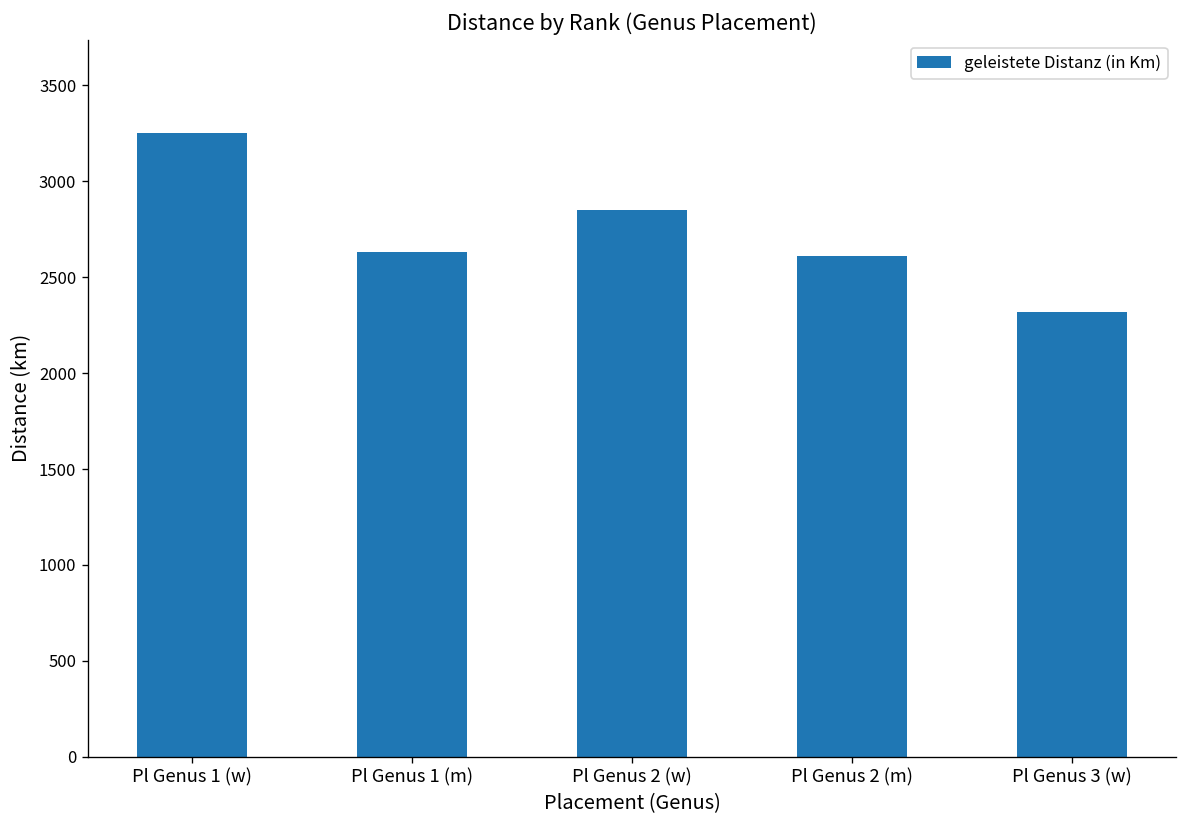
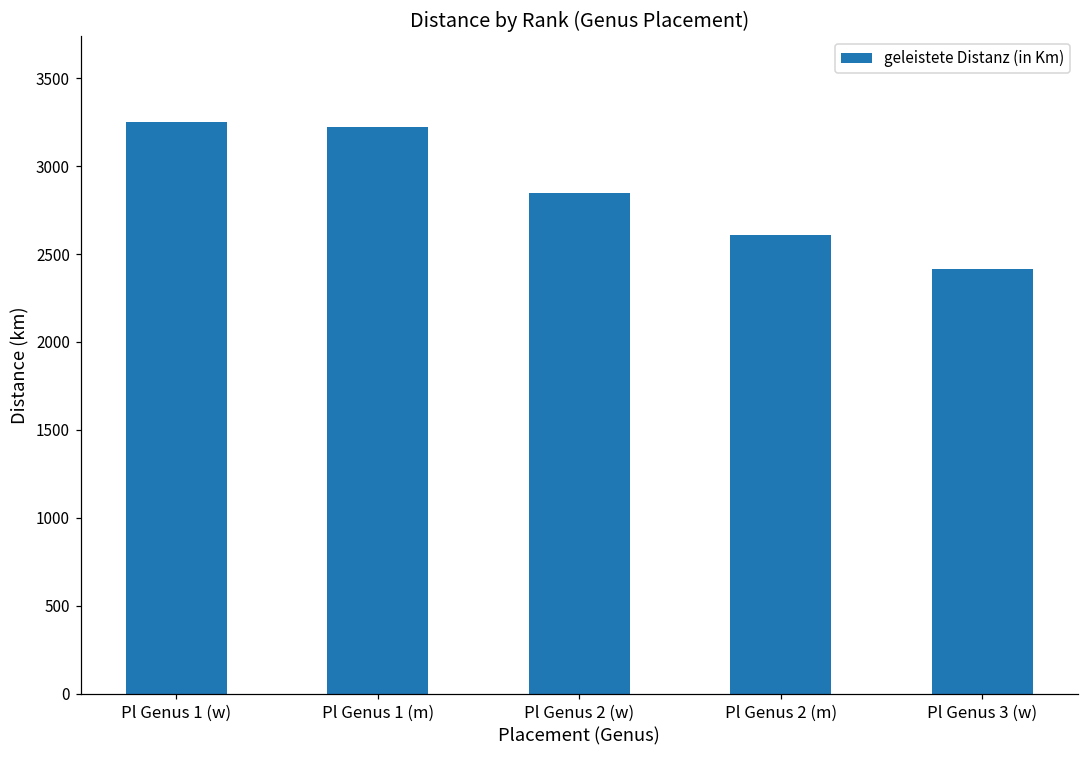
  {
    "Pl Genus 1 (w)": 3250,
-   "Pl Genus 1 (m)": 2630,
+   "Pl Genus 1 (m)": 3220,
    "Pl Genus 2 (w)": 2850,
    "Pl Genus 2 (m)": 2610,
-   "Pl Genus 3 (w)": 2320
+   "Pl Genus 3 (w)": 2410
  }
